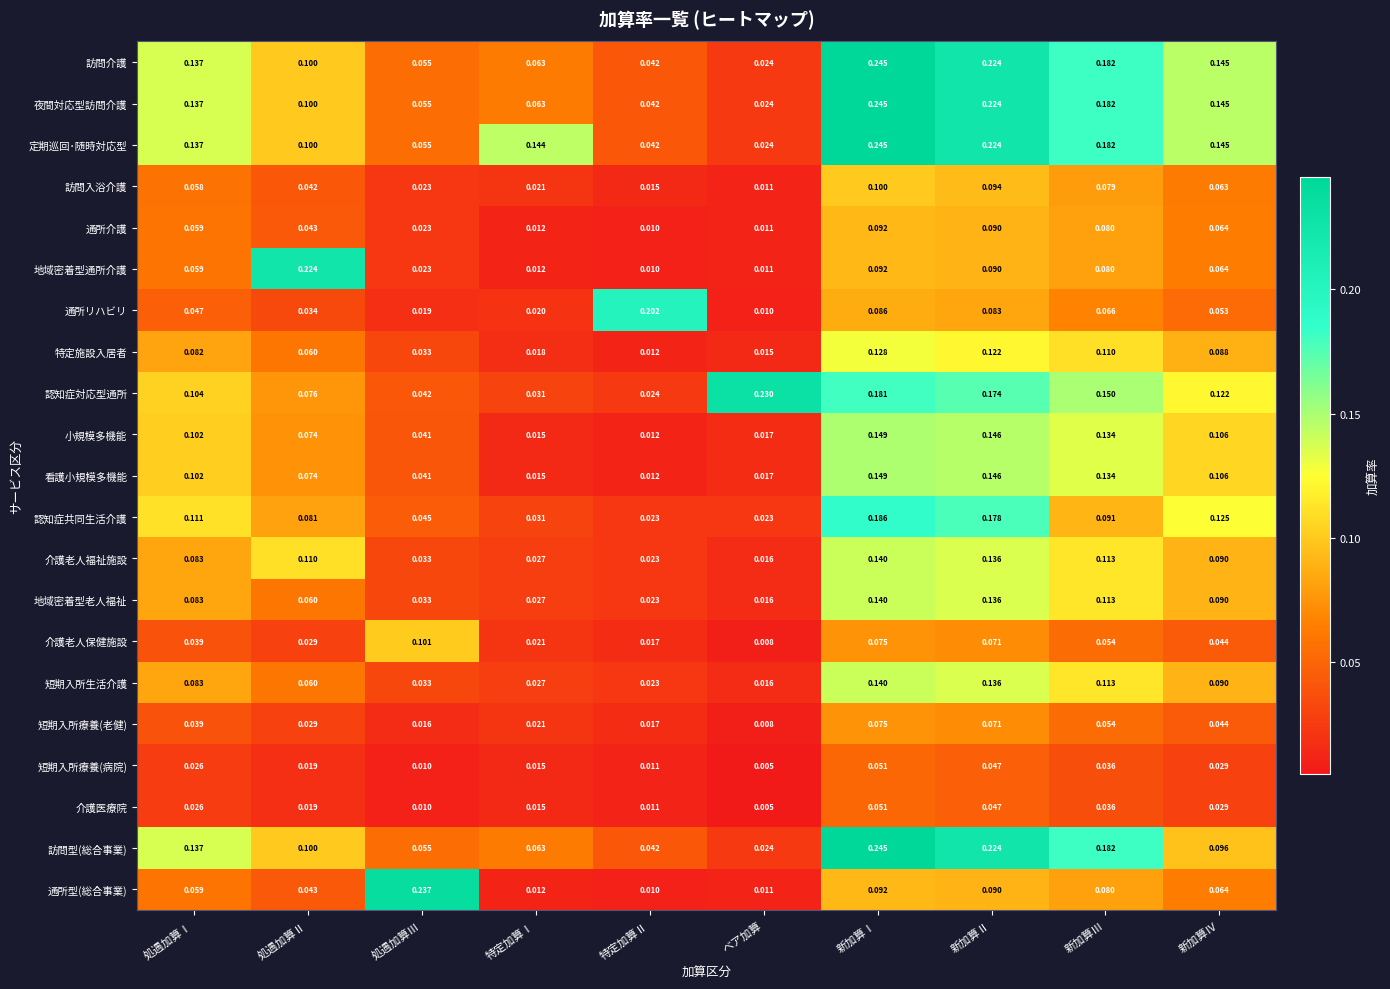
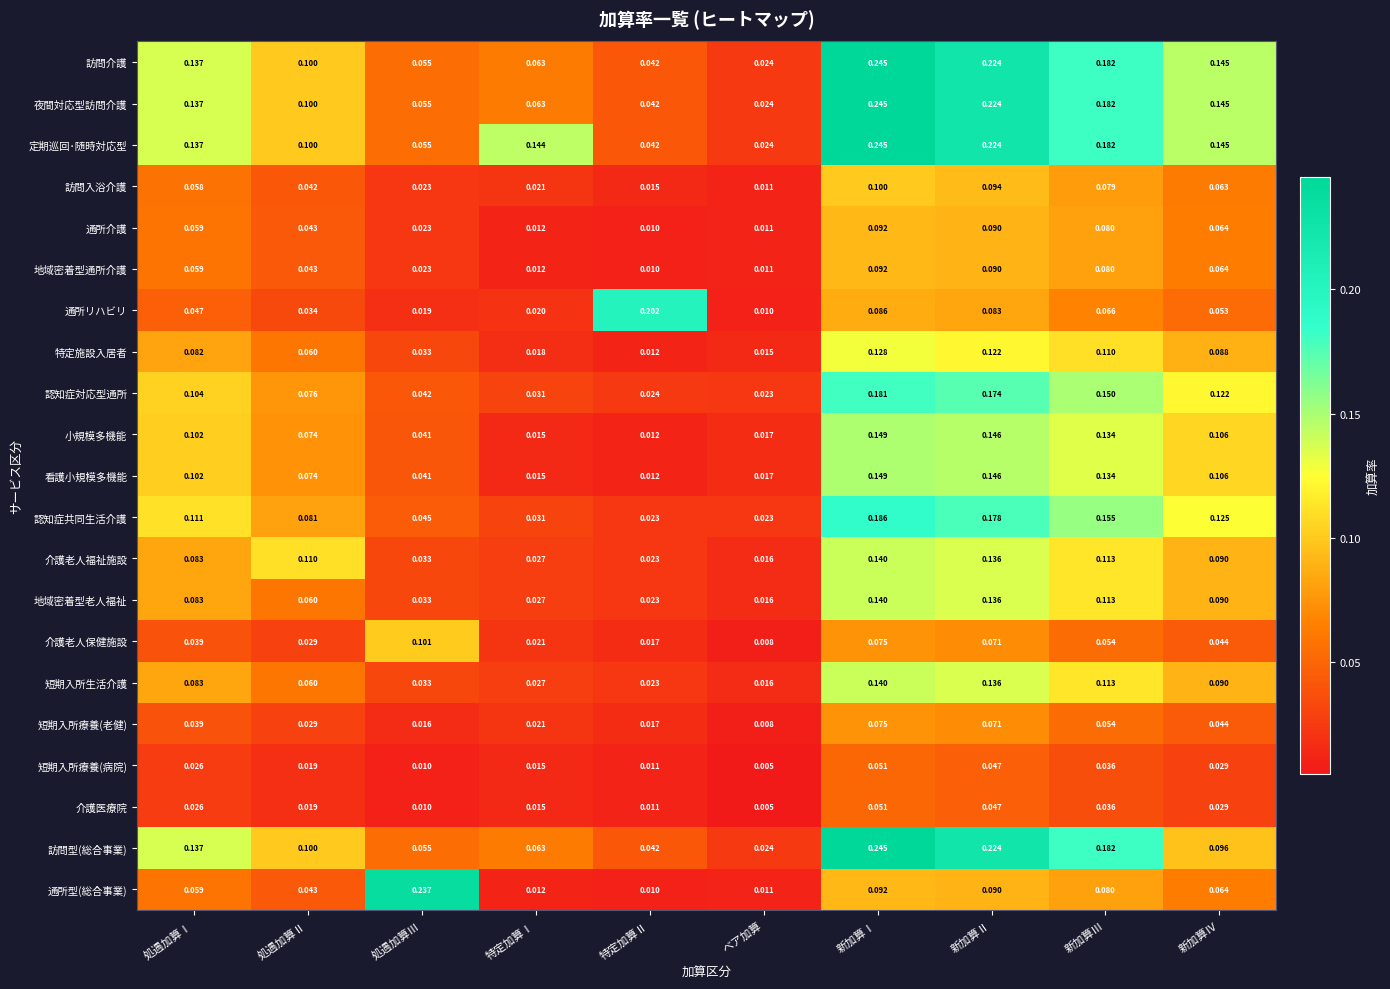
  {
    "地域密着型通所介護": {
      "処遇加算Ⅰ": 0.059,
-     "処遇加算Ⅱ": 0.224,
+     "処遇加算Ⅱ": 0.043,
      "処遇加算Ⅲ": 0.023,
      "特定加算Ⅰ": 0.012,
      "特定加算Ⅱ": 0.010,
      "ベア加算": 0.011,
      "新加算Ⅰ": 0.092,
      "新加算Ⅱ": 0.090,
      "新加算Ⅲ": 0.080,
      "新加算Ⅳ": 0.064
    },
    "認知症対応型通所": {
      "処遇加算Ⅰ": 0.104,
      "処遇加算Ⅱ": 0.076,
      "処遇加算Ⅲ": 0.042,
      "特定加算Ⅰ": 0.031,
      "特定加算Ⅱ": 0.024,
-     "ベア加算": 0.230,
+     "ベア加算": 0.023,
      "新加算Ⅰ": 0.181,
      "新加算Ⅱ": 0.174,
      "新加算Ⅲ": 0.150,
      "新加算Ⅳ": 0.122
    },
    "認知症共同生活介護": {
      "処遇加算Ⅰ": 0.111,
      "処遇加算Ⅱ": 0.081,
      "処遇加算Ⅲ": 0.045,
      "特定加算Ⅰ": 0.031,
      "特定加算Ⅱ": 0.023,
      "ベア加算": 0.023,
      "新加算Ⅰ": 0.186,
      "新加算Ⅱ": 0.178,
-     "新加算Ⅲ": 0.091,
+     "新加算Ⅲ": 0.155,
      "新加算Ⅳ": 0.125
    }
  }
